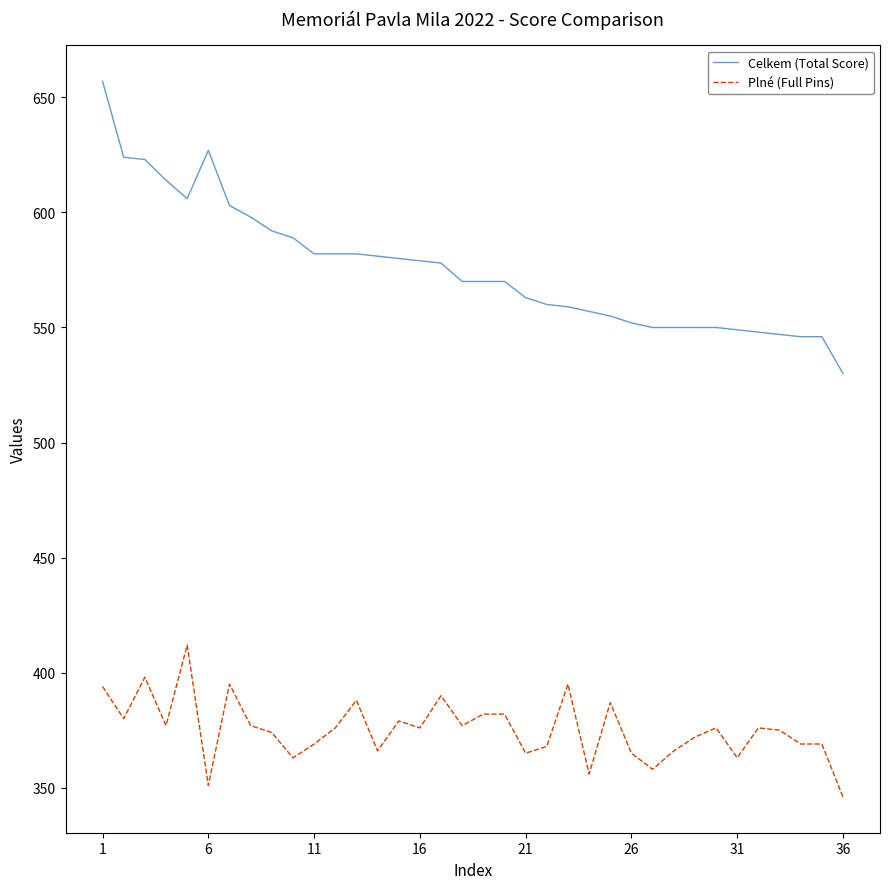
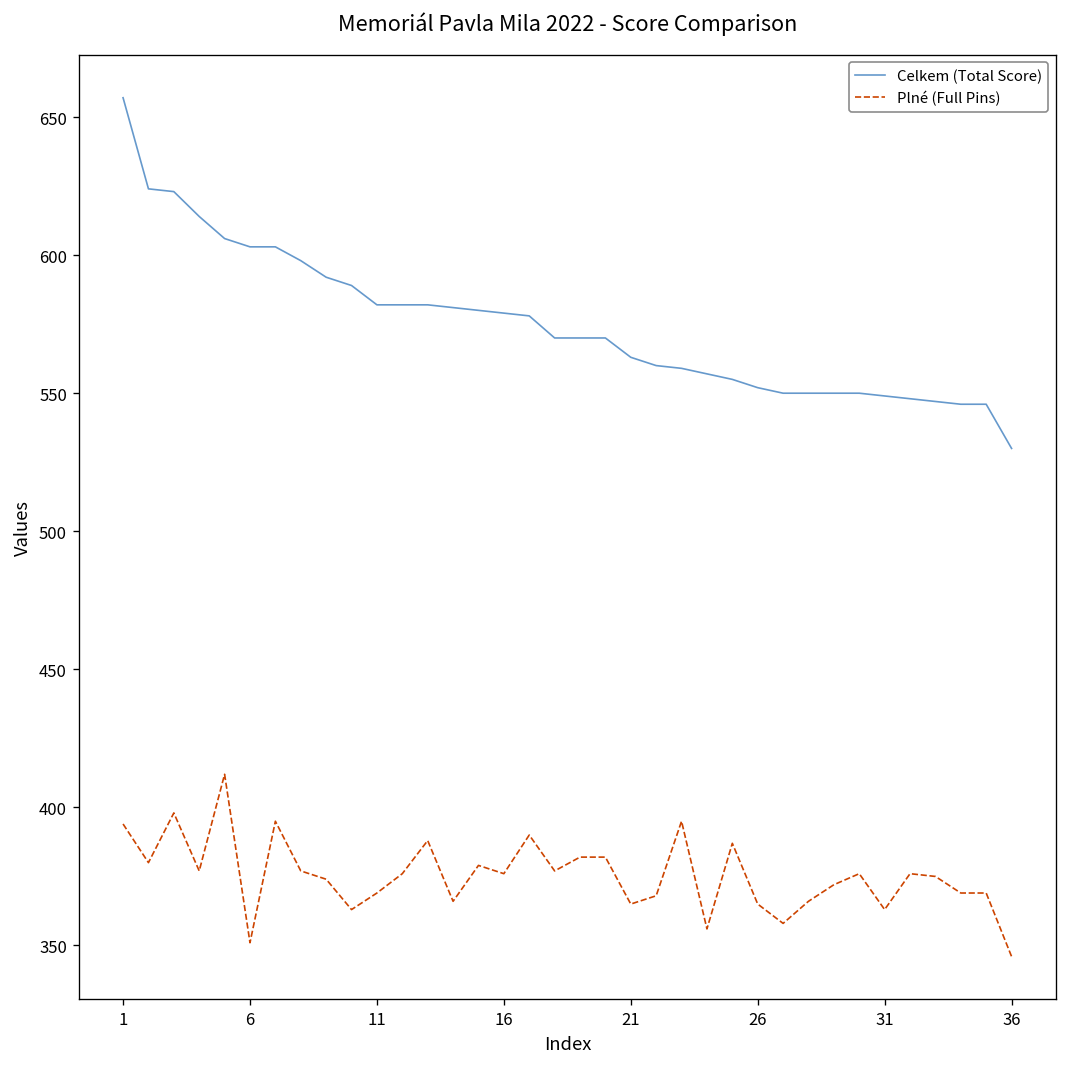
  {
    "Celkem (Total Score)": {
      "1": 657,
-     "6": 627,
+     "6": 603,
      "11": 582,
      "16": 579,
      "21": 563,
      "26": 552,
      "31": 549,
      "36": 530
    },
    "Plné (Full Pins)": {
      "1": 394,
      "6": 351,
      "11": 369,
      "16": 376,
      "21": 365,
      "26": 365,
      "31": 363,
      "36": 346
    }
  }
